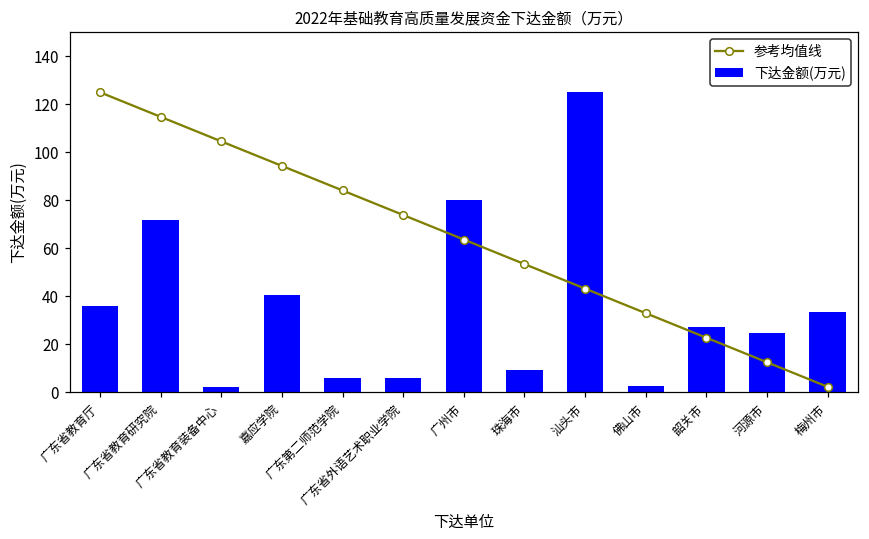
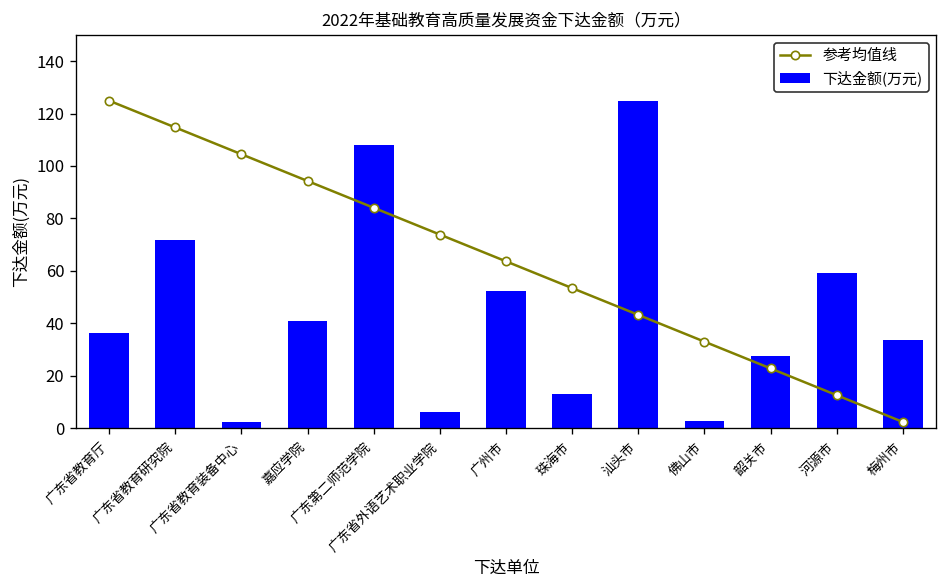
  {
    "参考均值线": {
      "广东省教育厅": 125,
      "广东省教育研究院": 115,
      "广东省教育装备中心": 104,
      "嘉应学院": 94,
      "广东第二师范学院": 84,
      "广东省外语艺术职业学院": 74,
      "广州市": 64,
      "珠海市": 53,
      "汕头市": 43,
      "佛山市": 33,
      "韶关市": 23,
      "河源市": 13,
      "梅州市": 2
    },
    "下达金额(万元)": {
      "广东省教育厅": 36,
      "广东省教育研究院": 72,
      "广东省教育装备中心": 2,
      "嘉应学院": 41,
-     "广东第二师范学院": 6,
+     "广东第二师范学院": 108,
      "广东省外语艺术职业学院": 6,
-     "广州市": 80,
-     "珠海市": 9,
+     "广州市": 52,
+     "珠海市": 13,
      "汕头市": 125,
      "佛山市": 3,
      "韶关市": 27,
-     "河源市": 25,
+     "河源市": 59,
      "梅州市": 33
    }
  }
